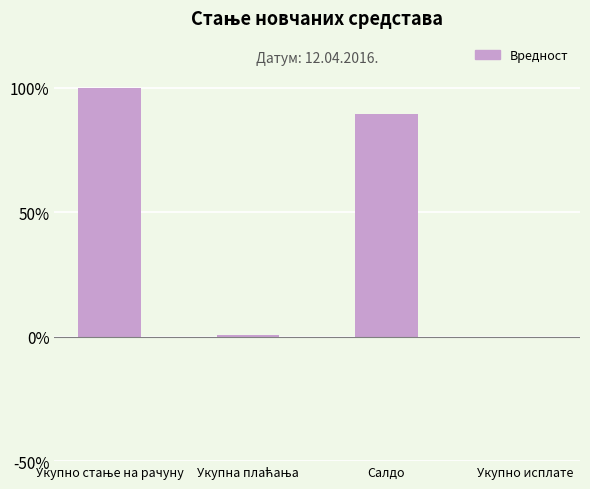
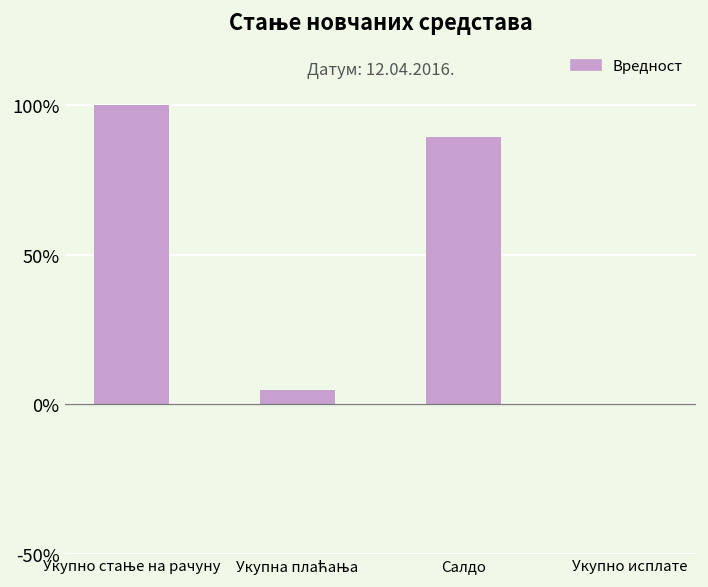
  {
    "Укупно стање на рачуну": "100%",
-   "Укупна плаћања": "1%",
+   "Укупна плаћања": "5%",
    "Салдо": "90%",
    "Укупно исплате": "0%"
  }
